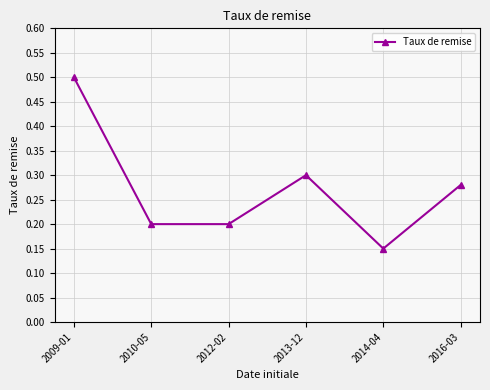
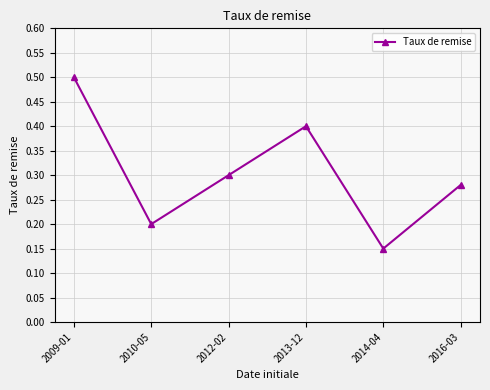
  {
    "2009-01": 0.5,
    "2010-05": 0.2,
-   "2012-02": 0.2,
-   "2013-12": 0.3,
+   "2012-02": 0.3,
+   "2013-12": 0.4,
    "2014-04": 0.15,
    "2016-03": 0.28
  }
